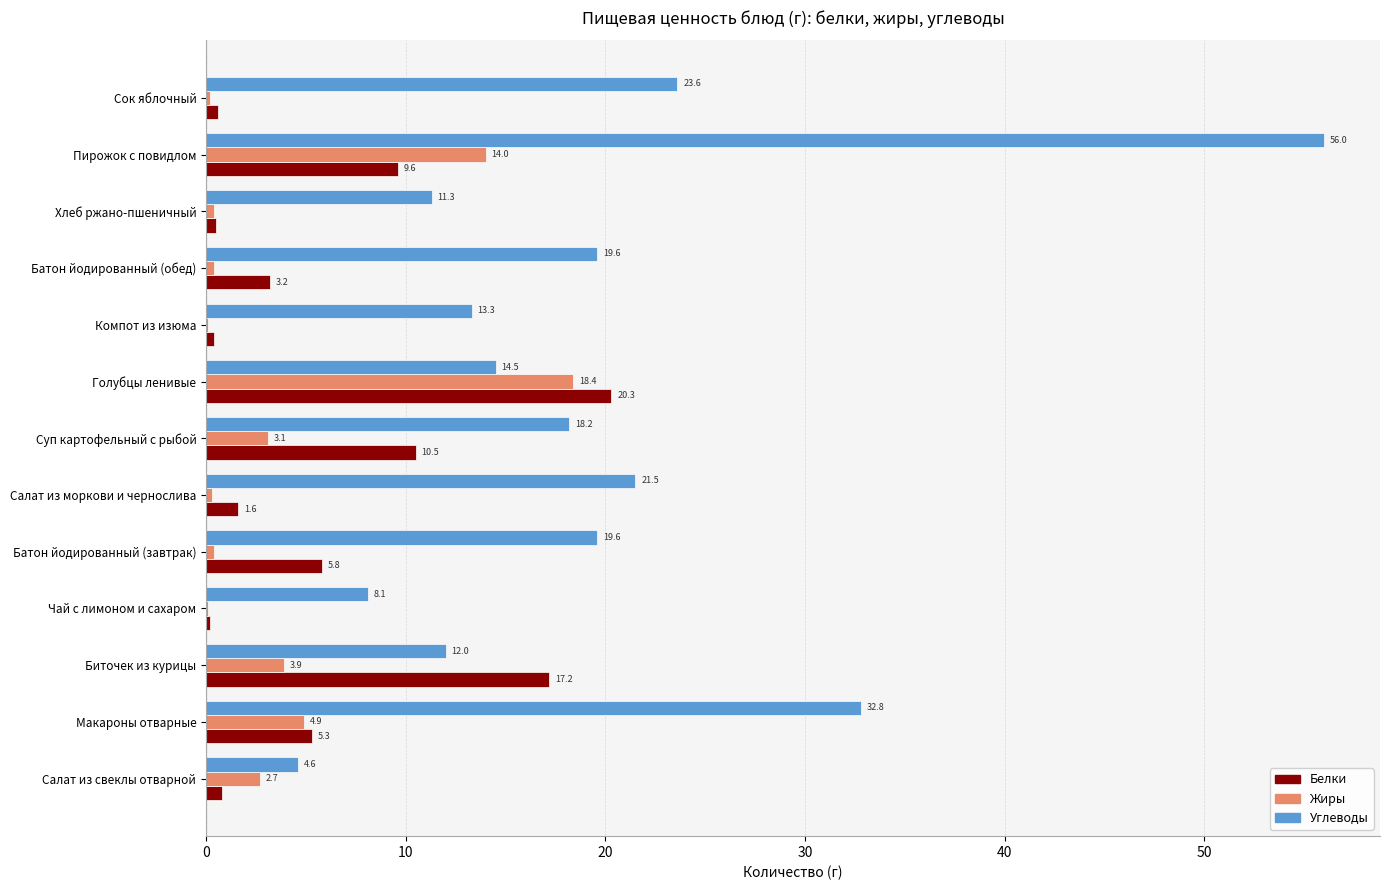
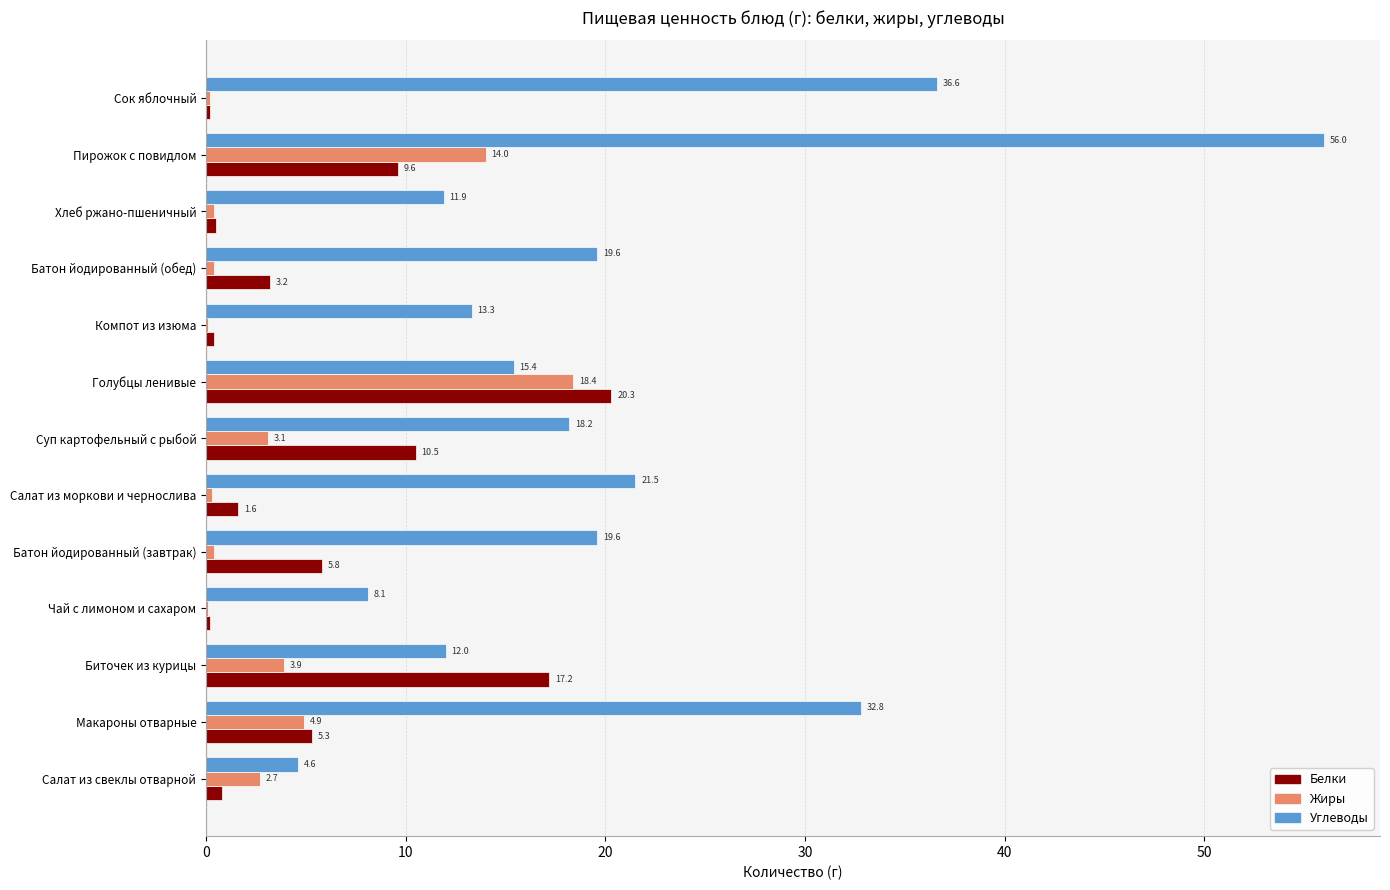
  {
    "Белки": {
-     "Сок яблочный": 0.6,
+     "Сок яблочный": 0.2,
      "Хлеб ржано-пшеничный": 0.5,
      "Компот из изюма": 0.4,
      "Чай с лимоном и сахаром": 0.2,
      "Салат из свеклы отварной": 0.8
    },
    "Жиры": {
      "Пирожок с повидлом": 14.0,
      "Голубцы ленивые": 18.4,
      "Суп картофельный с рыбой": 3.1,
      "Биточек из курицы": 3.9,
      "Макароны отварные": 4.9,
      "Салат из свеклы отварной": 2.7
    },
    "Углеводы": {
-     "Сок яблочный": 23.6,
+     "Сок яблочный": 36.6,
      "Пирожок с повидлом": 56.0,
-     "Хлеб ржано-пшеничный": 11.3,
+     "Хлеб ржано-пшеничный": 11.9,
      "Батон йодированный (обед)": 19.6,
      "Компот из изюма": 13.3,
-     "Голубцы ленивые": 14.5,
+     "Голубцы ленивые": 15.4,
      "Суп картофельный с рыбой": 18.2,
      "Салат из моркови и чернослива": 21.5,
      "Батон йодированный (завтрак)": 19.6,
      "Чай с лимоном и сахаром": 8.1,
      "Биточек из курицы": 12.0,
      "Макароны отварные": 32.8,
      "Салат из свеклы отварной": 4.6
    }
  }
